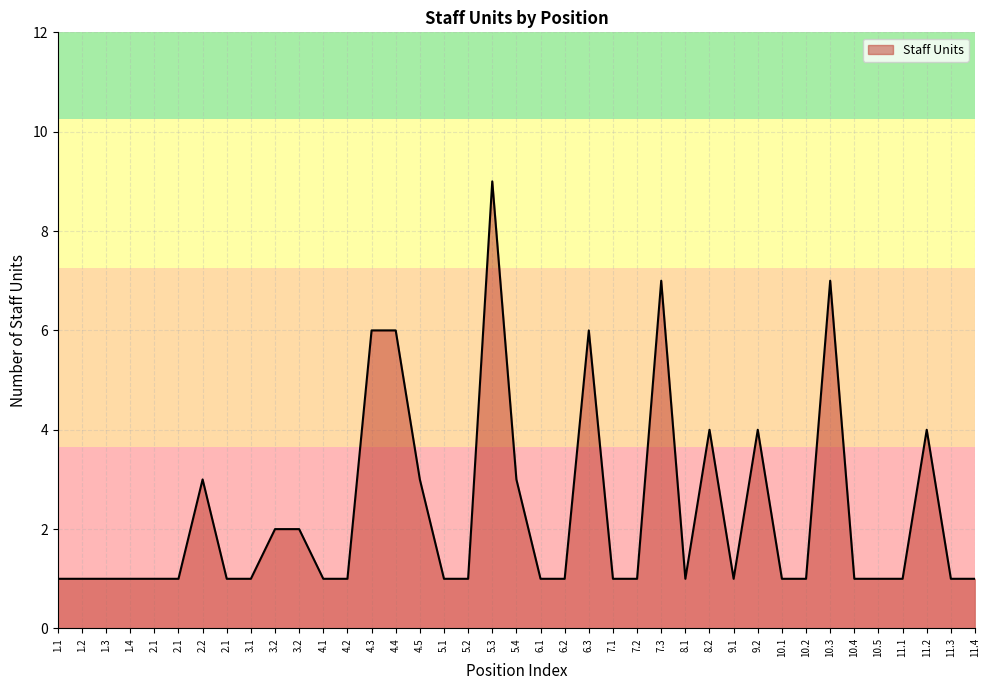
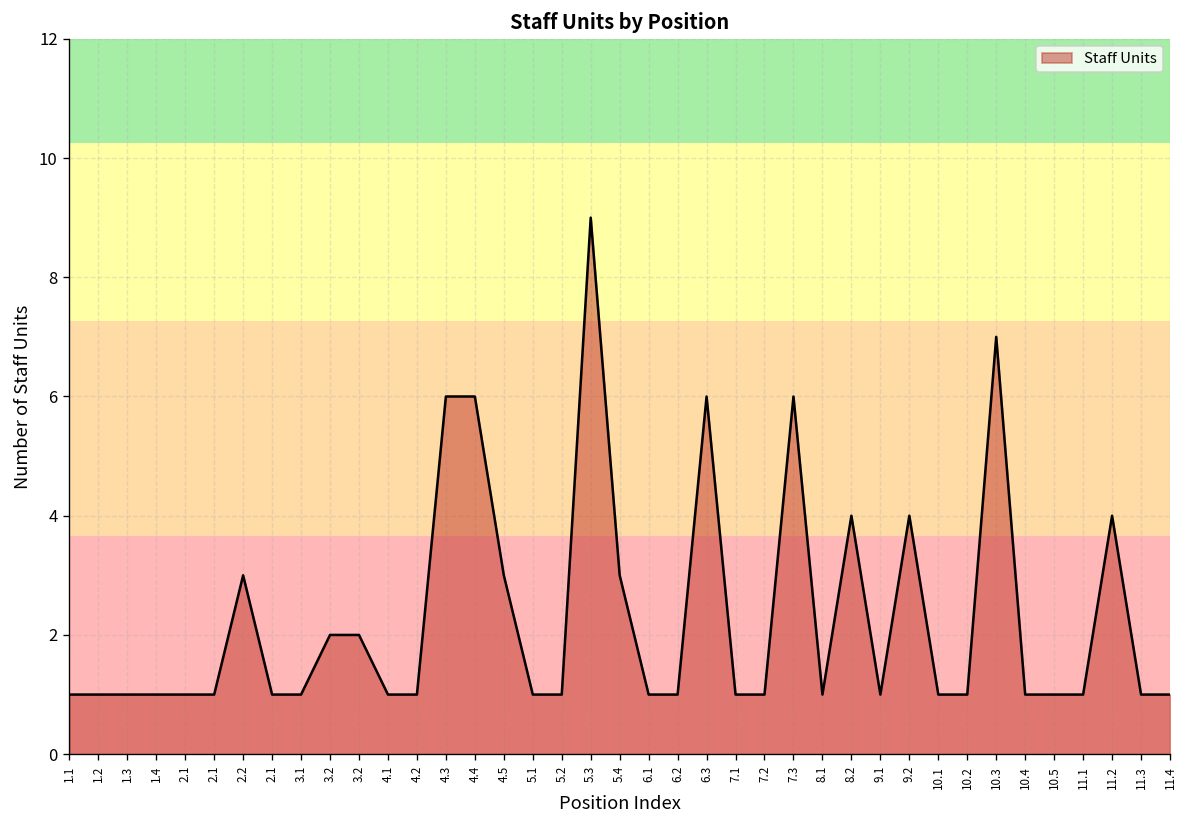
  {
    "1.1": 1,
    "1.2": 1,
    "1.3": 1,
    "1.4": 1,
    "2.2": 3,
    "3.1": 1,
    "4.1": 1,
    "4.2": 1,
    "4.3": 6,
    "4.4": 6,
    "4.5": 3,
    "5.1": 1,
    "5.2": 1,
    "5.3": 9,
    "5.4": 3,
    "6.1": 1,
    "6.2": 1,
    "6.3": 6,
    "7.1": 1,
    "7.2": 1,
-   "7.3": 7,
+   "7.3": 6,
    "8.1": 1,
    "8.2": 4,
    "9.1": 1,
    "9.2": 4,
    "10.1": 1,
    "10.2": 1,
    "10.3": 7,
    "10.4": 1,
    "10.5": 1,
    "11.1": 1,
    "11.2": 4,
    "11.3": 1,
    "11.4": 1
  }
